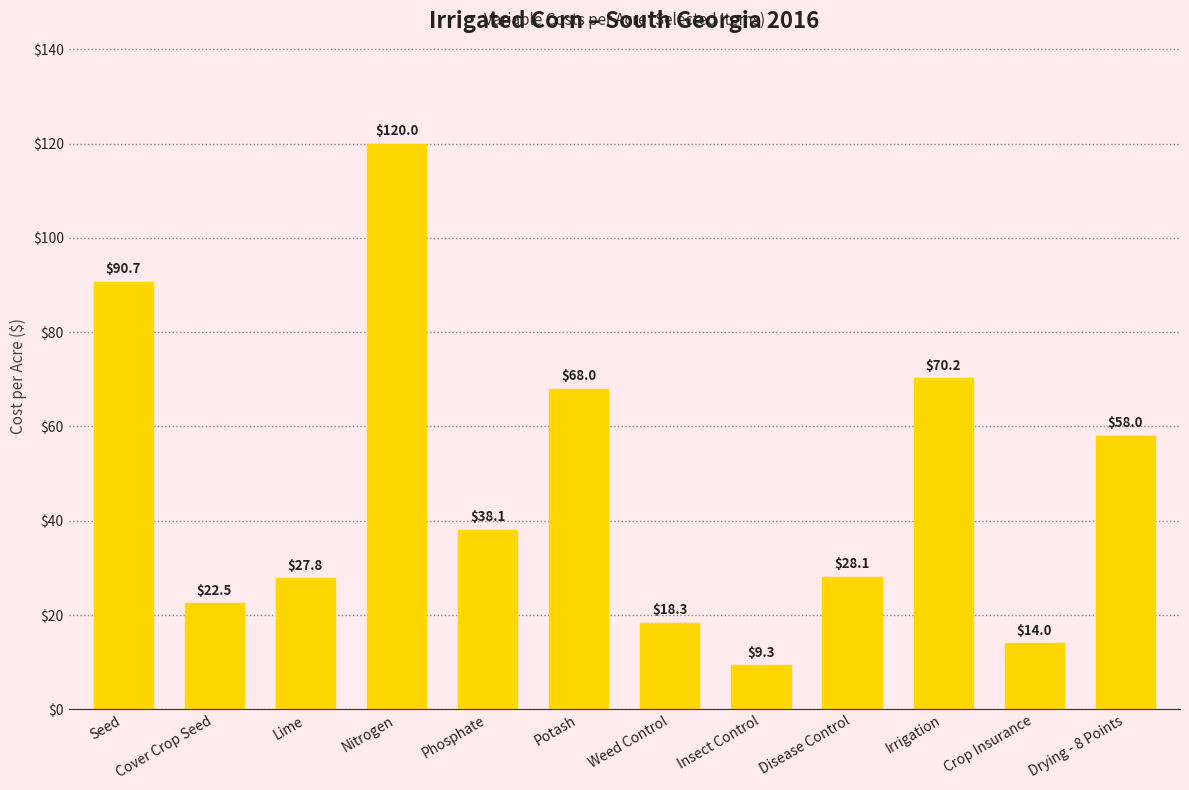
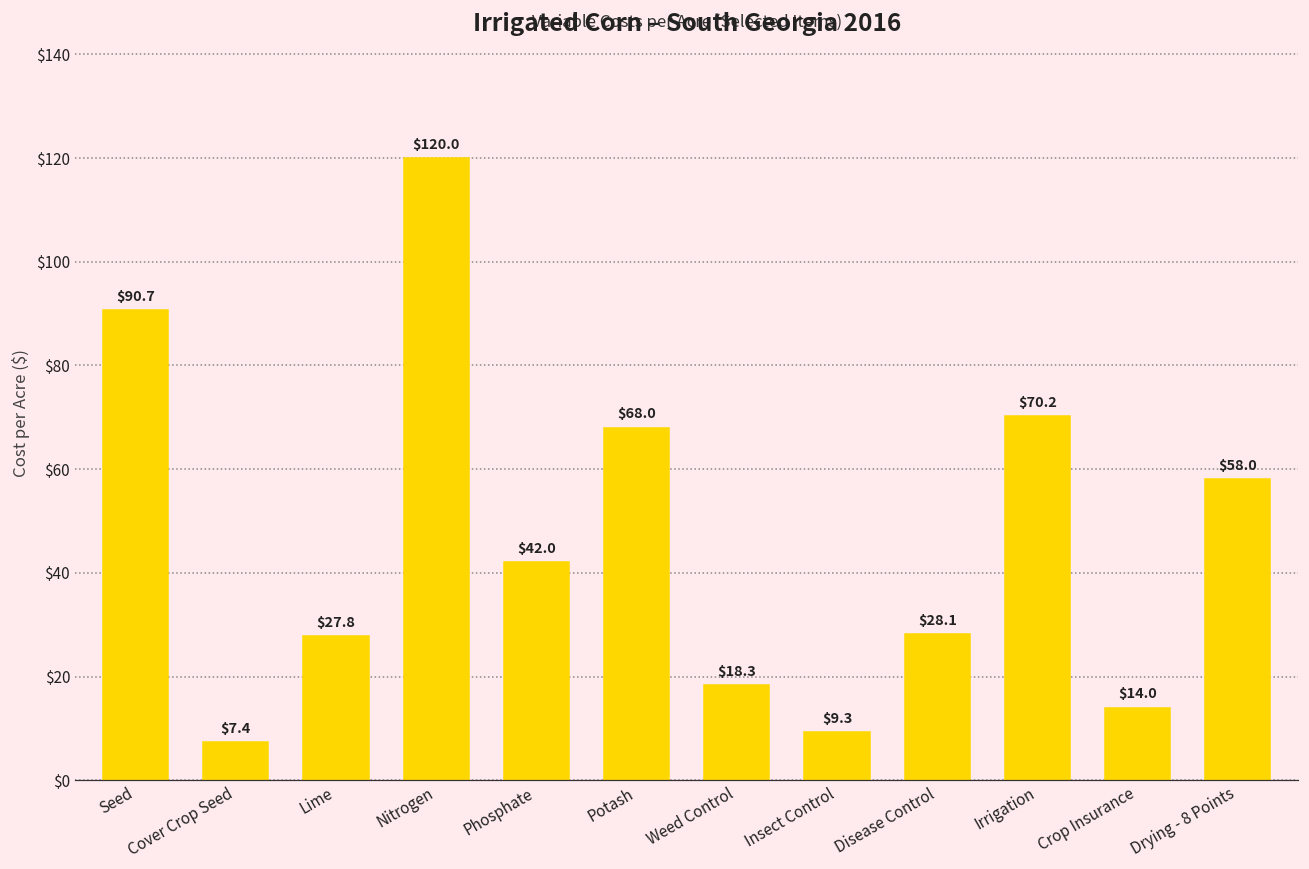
  {
    "Seed": "$90.7",
-   "Cover Crop Seed": "$22.5",
+   "Cover Crop Seed": "$7.4",
    "Lime": "$27.8",
    "Nitrogen": "$120.0",
-   "Phosphate": "$38.1",
+   "Phosphate": "$42.0",
    "Potash": "$68.0",
    "Weed Control": "$18.3",
    "Insect Control": "$9.3",
    "Disease Control": "$28.1",
    "Irrigation": "$70.2",
    "Crop Insurance": "$14.0",
    "Drying - 8 Points": "$58.0"
  }
